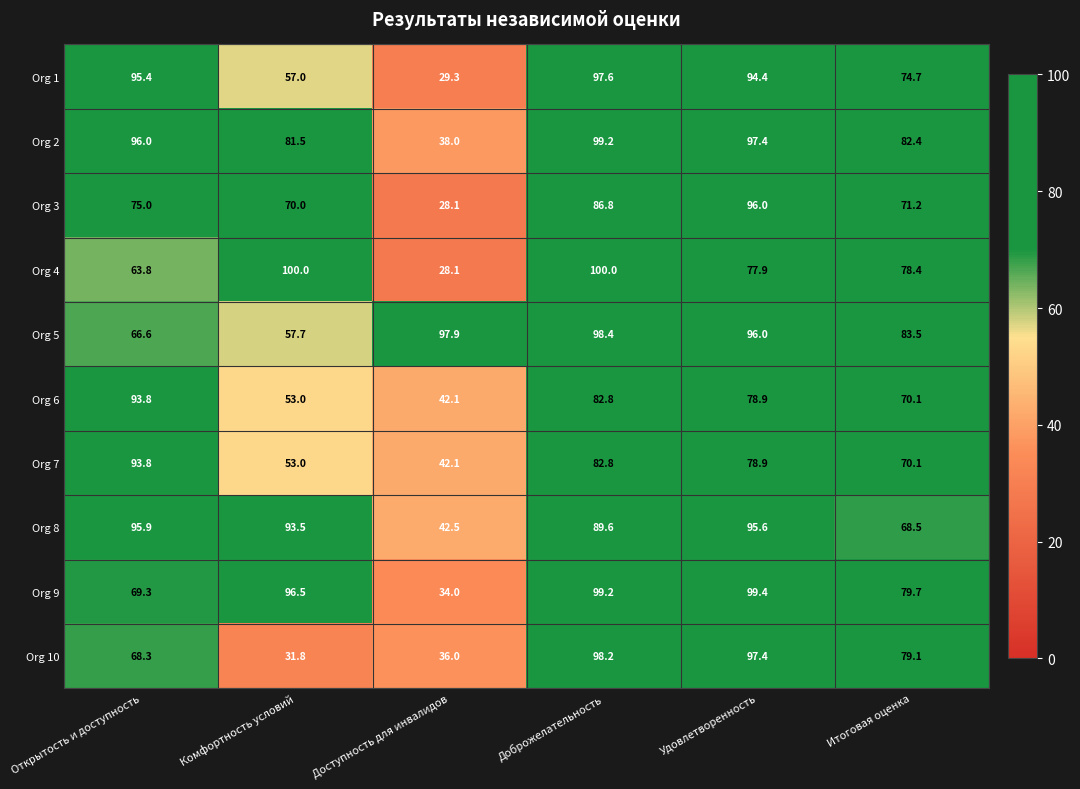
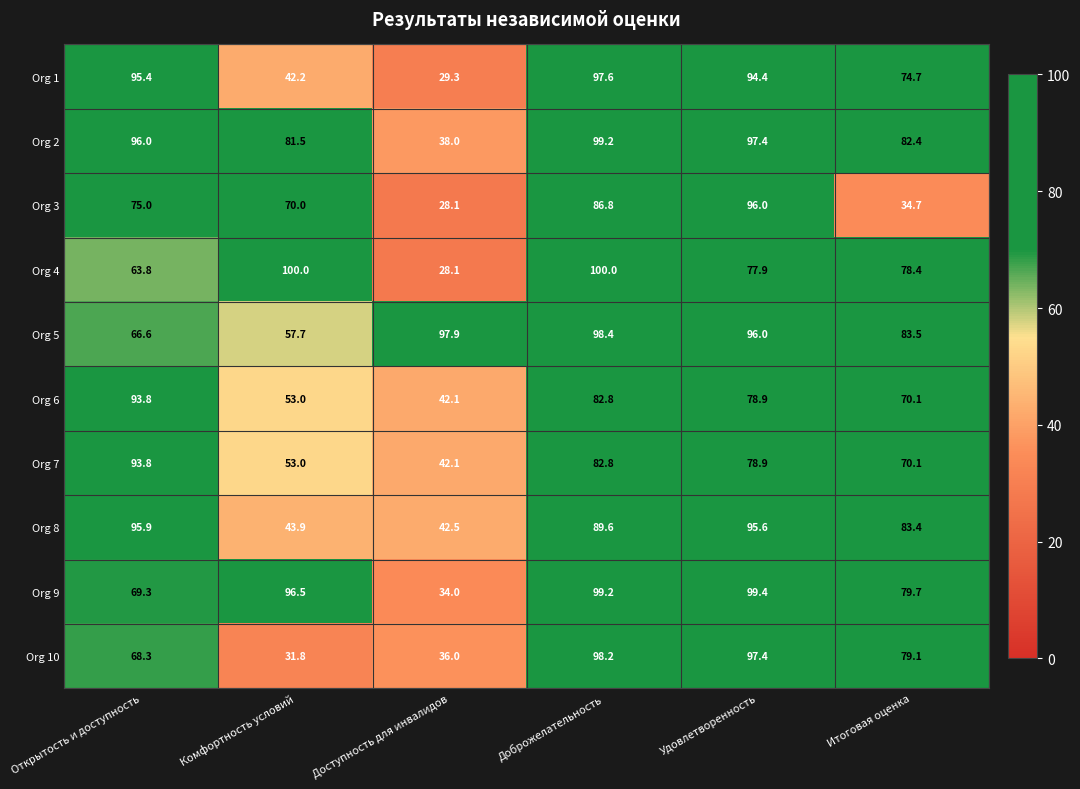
  {
    "Org 1": {
      "Открытость и доступность": 95.4,
-     "Комфортность условий": 57.0,
+     "Комфортность условий": 42.2,
      "Доступность для инвалидов": 29.3,
      "Доброжелательность": 97.6,
      "Удовлетворенность": 94.4,
      "Итоговая оценка": 74.7
    },
    "Org 2": {
      "Открытость и доступность": 96.0,
      "Комфортность условий": 81.5,
      "Доступность для инвалидов": 38.0,
      "Доброжелательность": 99.2,
      "Удовлетворенность": 97.4,
      "Итоговая оценка": 82.4
    },
    "Org 3": {
      "Открытость и доступность": 75.0,
      "Комфортность условий": 70.0,
      "Доступность для инвалидов": 28.1,
      "Доброжелательность": 86.8,
      "Удовлетворенность": 96.0,
-     "Итоговая оценка": 71.2
+     "Итоговая оценка": 34.7
    },
    "Org 4": {
      "Открытость и доступность": 63.8,
      "Комфортность условий": 100.0,
      "Доступность для инвалидов": 28.1,
      "Доброжелательность": 100.0,
      "Удовлетворенность": 77.9,
      "Итоговая оценка": 78.4
    },
    "Org 5": {
      "Открытость и доступность": 66.6,
      "Комфортность условий": 57.7,
      "Доступность для инвалидов": 97.9,
      "Доброжелательность": 98.4,
      "Удовлетворенность": 96.0,
      "Итоговая оценка": 83.5
    },
    "Org 6": {
      "Открытость и доступность": 93.8,
      "Комфортность условий": 53.0,
      "Доступность для инвалидов": 42.1,
      "Доброжелательность": 82.8,
      "Удовлетворенность": 78.9,
      "Итоговая оценка": 70.1
    },
    "Org 7": {
      "Открытость и доступность": 93.8,
      "Комфортность условий": 53.0,
      "Доступность для инвалидов": 42.1,
      "Доброжелательность": 82.8,
      "Удовлетворенность": 78.9,
      "Итоговая оценка": 70.1
    },
    "Org 8": {
      "Открытость и доступность": 95.9,
-     "Комфортность условий": 93.5,
+     "Комфортность условий": 43.9,
      "Доступность для инвалидов": 42.5,
      "Доброжелательность": 89.6,
      "Удовлетворенность": 95.6,
-     "Итоговая оценка": 68.5
+     "Итоговая оценка": 83.4
    },
    "Org 9": {
      "Открытость и доступность": 69.3,
      "Комфортность условий": 96.5,
      "Доступность для инвалидов": 34.0,
      "Доброжелательность": 99.2,
      "Удовлетворенность": 99.4,
      "Итоговая оценка": 79.7
    },
    "Org 10": {
      "Открытость и доступность": 68.3,
      "Комфортность условий": 31.8,
      "Доступность для инвалидов": 36.0,
      "Доброжелательность": 98.2,
      "Удовлетворенность": 97.4,
      "Итоговая оценка": 79.1
    }
  }
